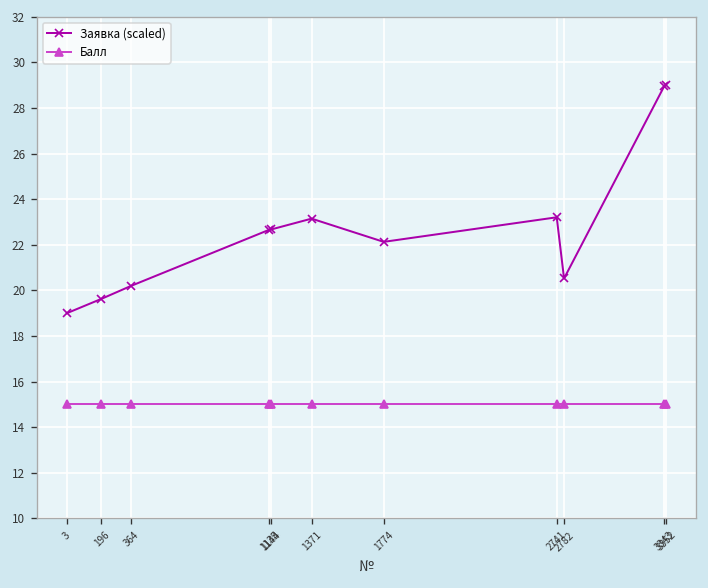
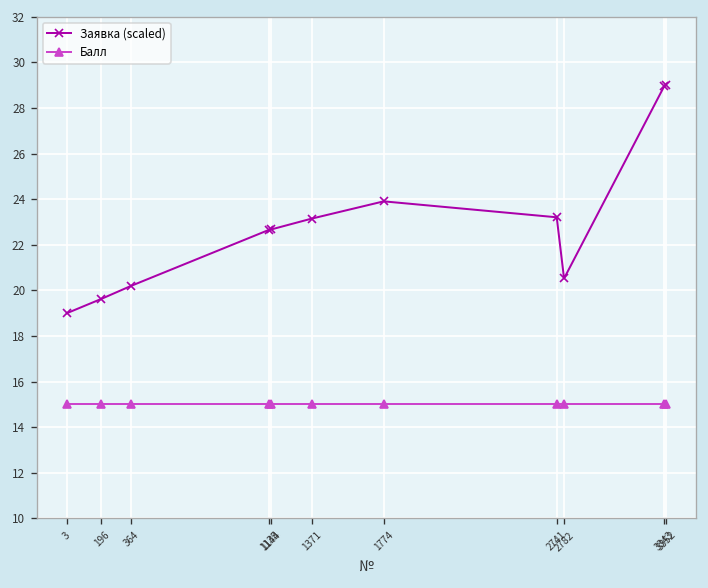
  {
    "Заявка (scaled)": {
      "3": 19.0,
      "196": 19.6,
      "364": 20.2,
      "1135": 22.7,
      "1144": 22.7,
      "1371": 23.1,
-     "1774": 22.1,
+     "1774": 23.9,
      "2741": 23.2,
      "2782": 20.5,
      "3343": 29.0,
      "3352": 29.0
    },
    "Балл": {
      "3": 15.0,
      "196": 15.0,
      "364": 15.0,
      "1135": 15.0,
      "1144": 15.0,
      "1371": 15.0,
      "1774": 15.0,
      "2741": 15.0,
      "2782": 15.0,
      "3343": 15.0,
      "3352": 15.0
    }
  }
